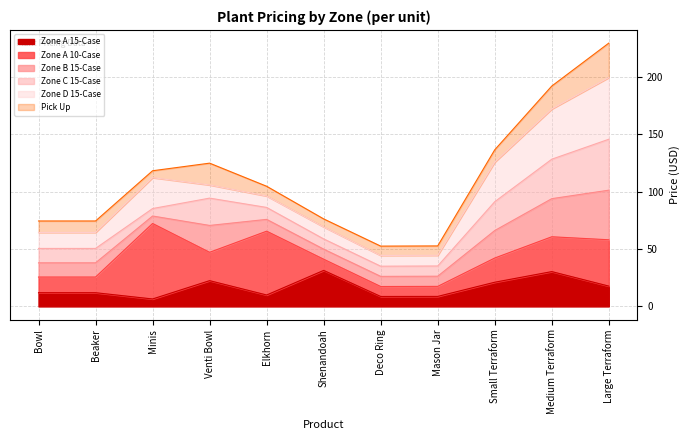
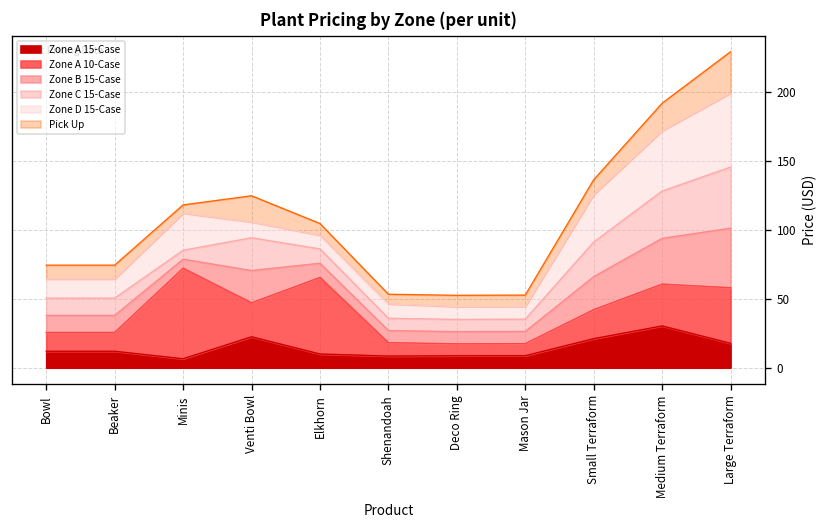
  {
    "Zone A 15-Case": {
      "Bowl": 12,
      "Beaker": 12,
      "Minis": 7,
      "Venti Bowl": 22,
      "Elkhorn": 10,
-     "Shenandoah": 31,
+     "Shenandoah": 8,
      "Deco Ring": 9,
      "Mason Jar": 9,
      "Small Terraform": 21,
      "Medium Terraform": 30,
      "Large Terraform": 18
    },
    "Zone A 10-Case": {
      "Bowl": 14,
      "Beaker": 14,
      "Minis": 66,
      "Venti Bowl": 25,
      "Elkhorn": 56,
      "Shenandoah": 10,
      "Deco Ring": 9,
      "Mason Jar": 9,
      "Small Terraform": 21,
      "Medium Terraform": 30,
      "Large Terraform": 40
    }
  }
